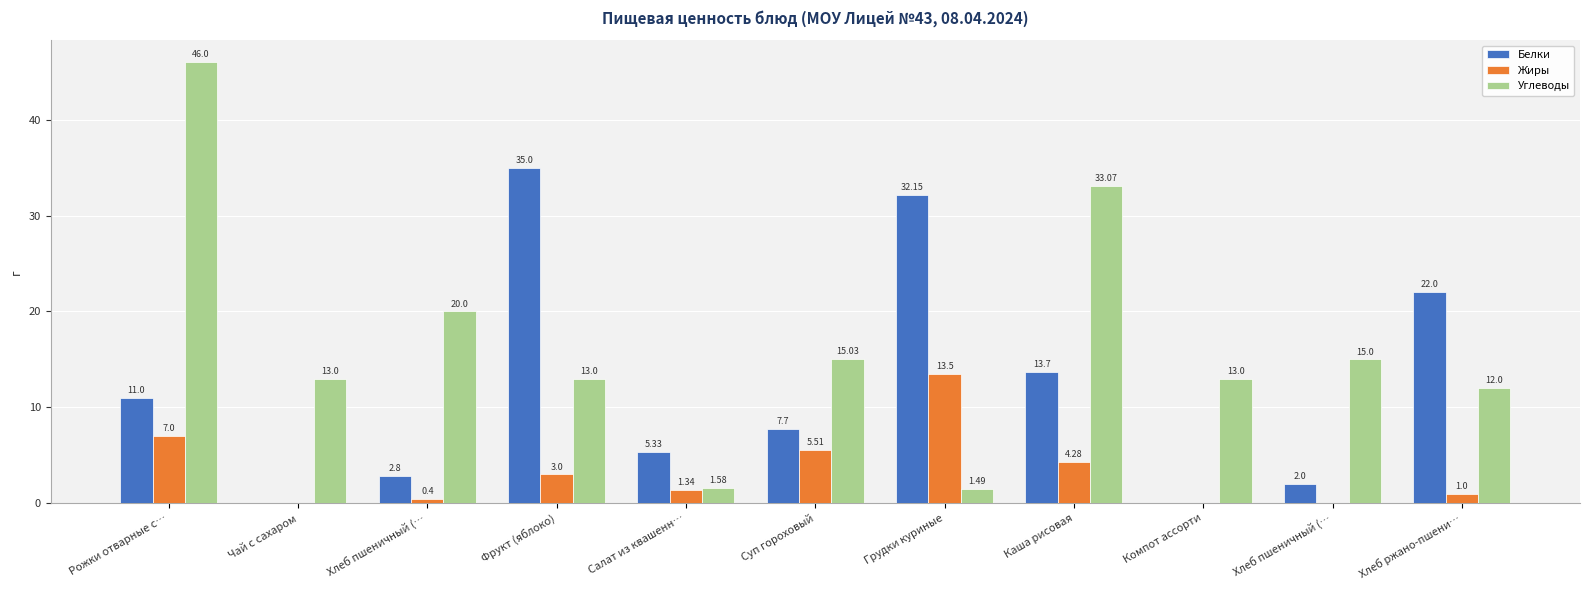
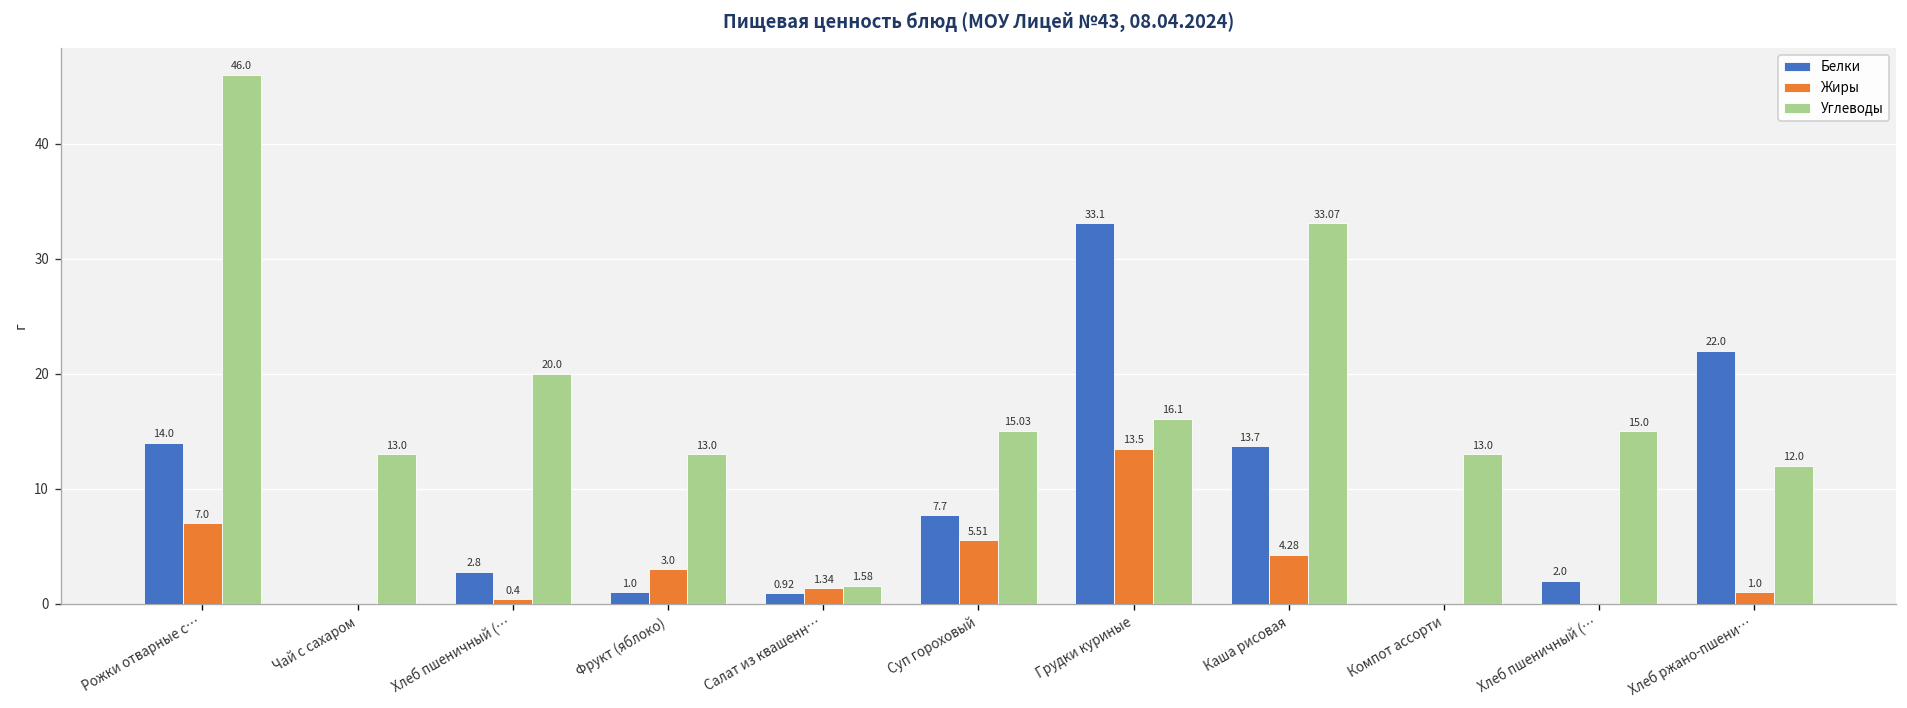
  {
    "Белки": {
-     "Рожки отварные с…": 11.0,
-     "Фрукт (яблоко)": 35.0,
-     "Салат из квашенн…": 5.33,
+     "Рожки отварные с…": 14.0,
+     "Фрукт (яблоко)": 1.0,
+     "Салат из квашенн…": 0.92,
      "Суп гороховый": 7.7,
-     "Грудки куриные": 32.15,
+     "Грудки куриные": 33.1,
      "Каша рисовая": 13.7,
      "Хлеб ржано-пшени…": 22.0
    },
    "Жиры": {
      "Рожки отварные с…": 7.0,
      "Фрукт (яблоко)": 3.0,
      "Салат из квашенн…": 1.34,
      "Суп гороховый": 5.51,
      "Грудки куриные": 13.5,
      "Каша рисовая": 4.28,
      "Хлеб ржано-пшени…": 1.0
    },
    "Углеводы": {
      "Рожки отварные с…": 46.0,
      "Чай с сахаром": 13.0,
      "Фрукт (яблоко)": 13.0,
      "Салат из квашенн…": 1.58,
      "Суп гороховый": 15.03,
-     "Грудки куриные": 1.49,
+     "Грудки куриные": 16.1,
      "Каша рисовая": 33.07,
      "Компот ассорти": 13.0,
      "Хлеб ржано-пшени…": 12.0
    }
  }
